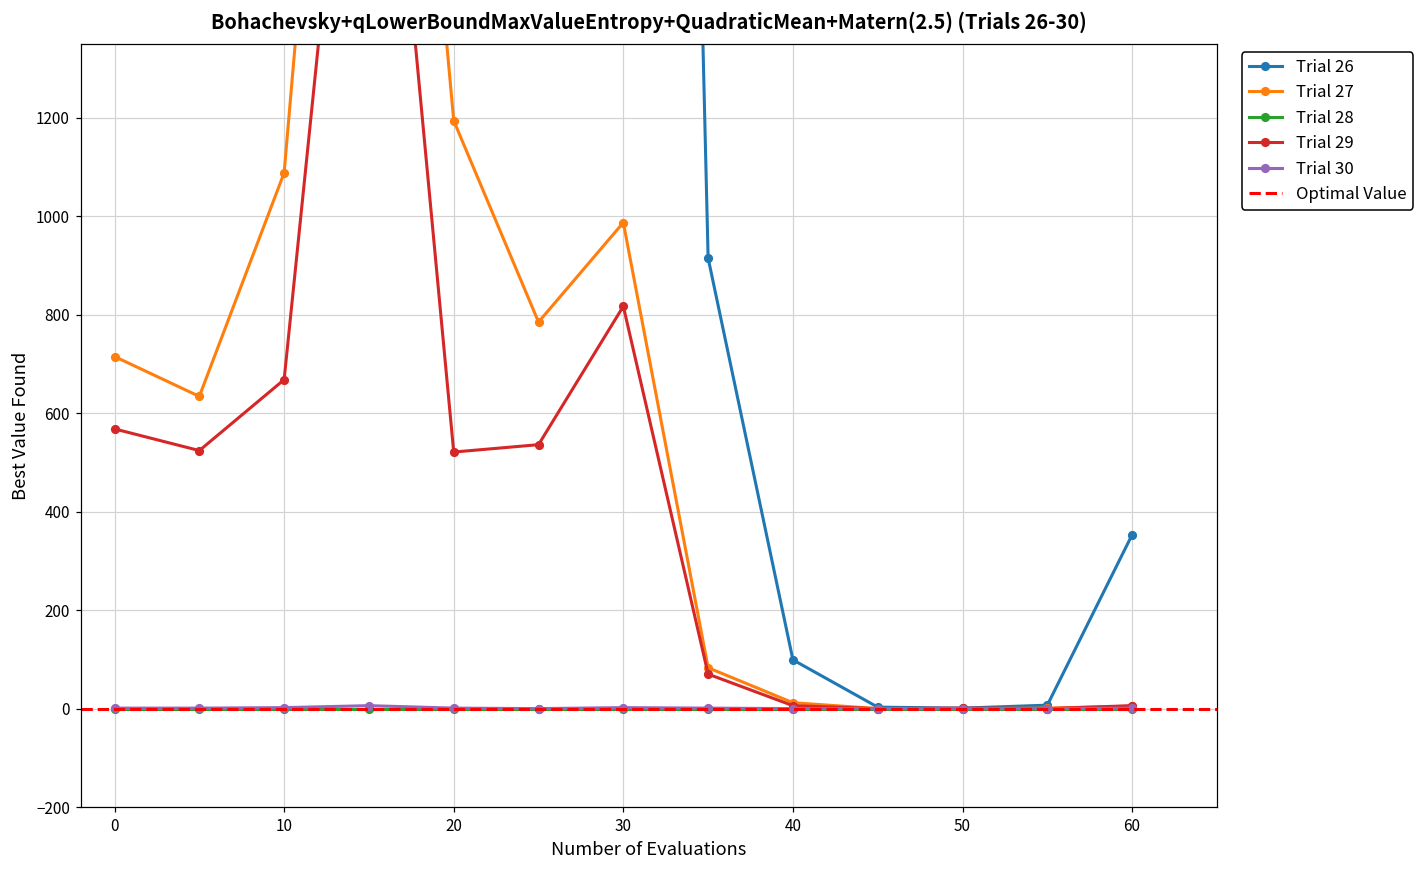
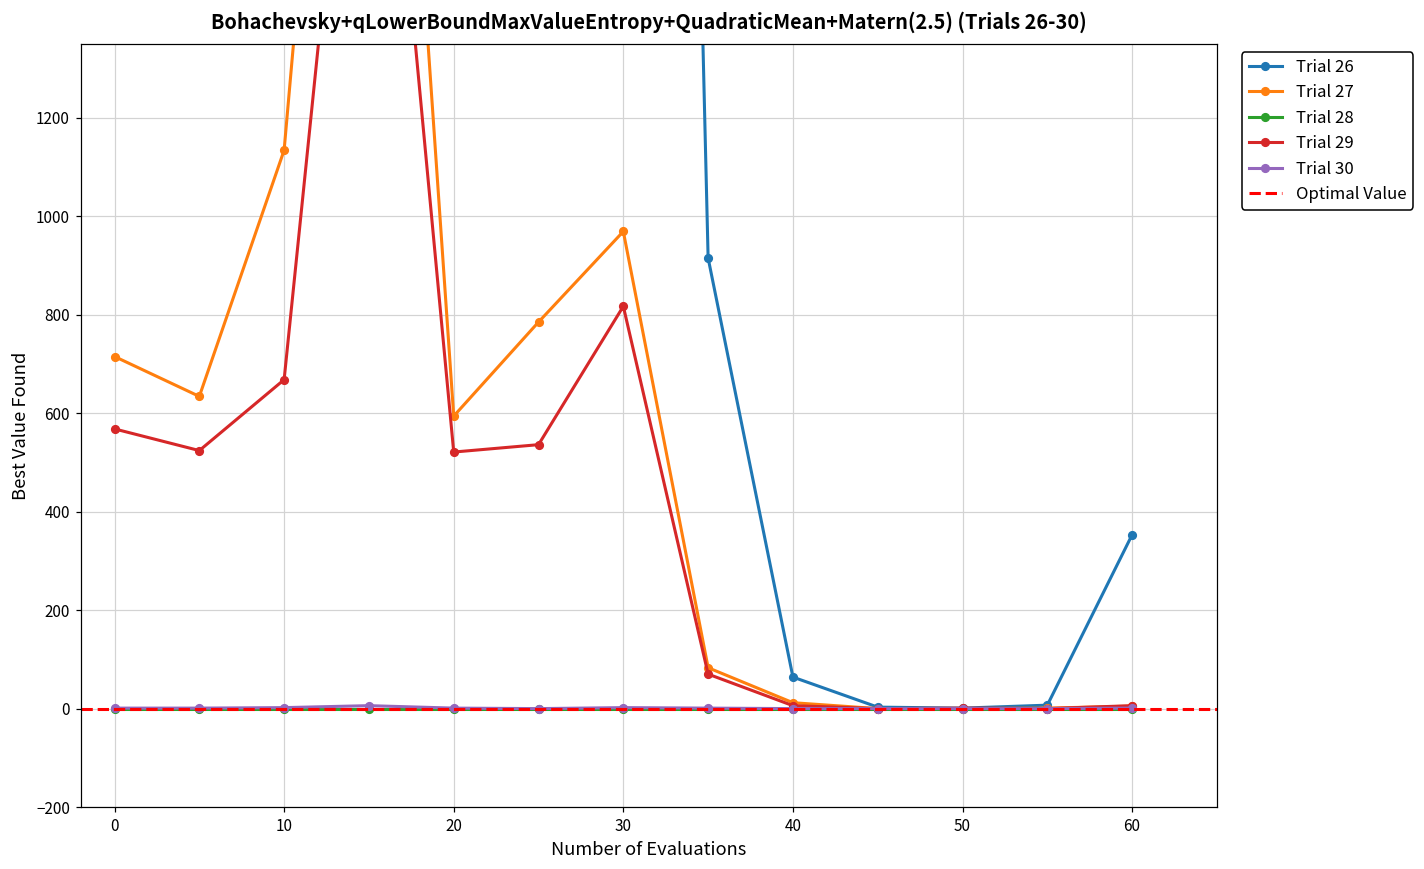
  {
    "Trial 26": {
-     "40": 100,
+     "40": 60,
      "60": 350
    },
    "Trial 27": {
      "0": 720,
-     "10": 1090,
-     "20": 1190,
-     "30": 990,
+     "10": 1130,
+     "20": 590,
+     "30": 970,
      "40": 10
    },
    "Trial 29": {
      "0": 570,
      "10": 670,
      "20": 520,
      "30": 820,
      "40": 10
    }
  }
